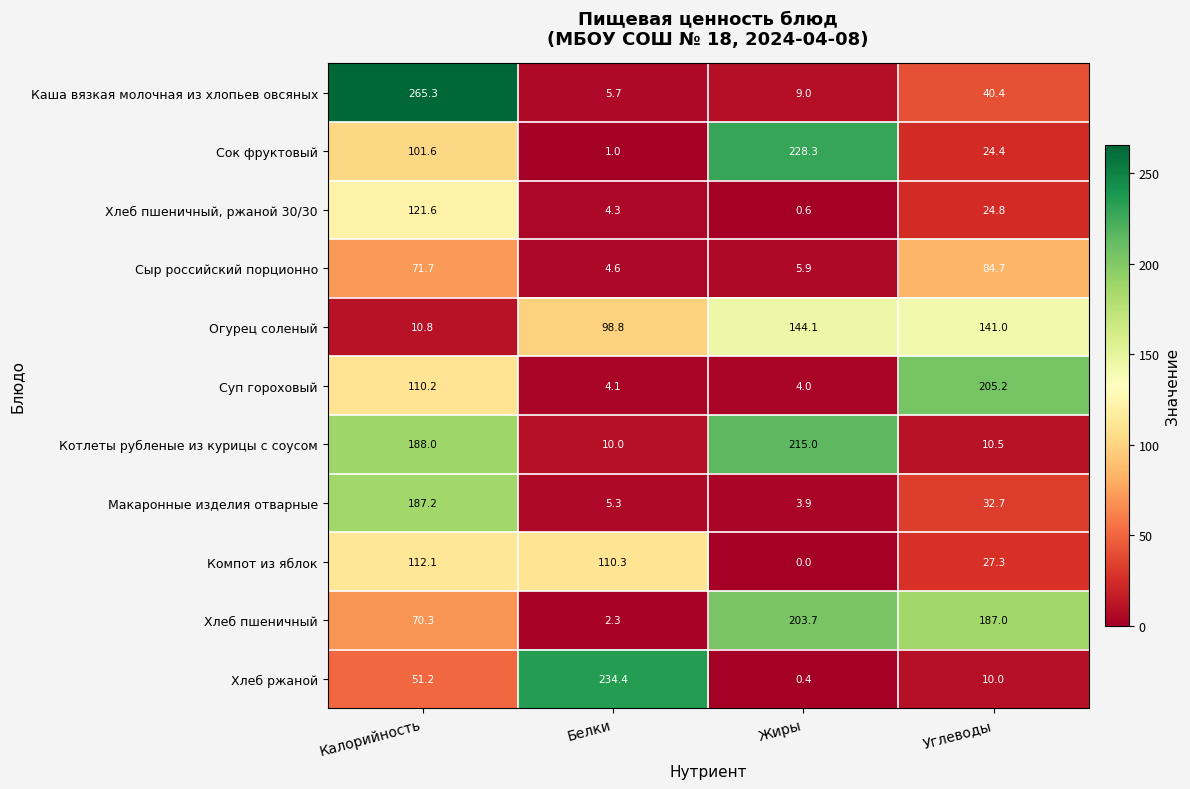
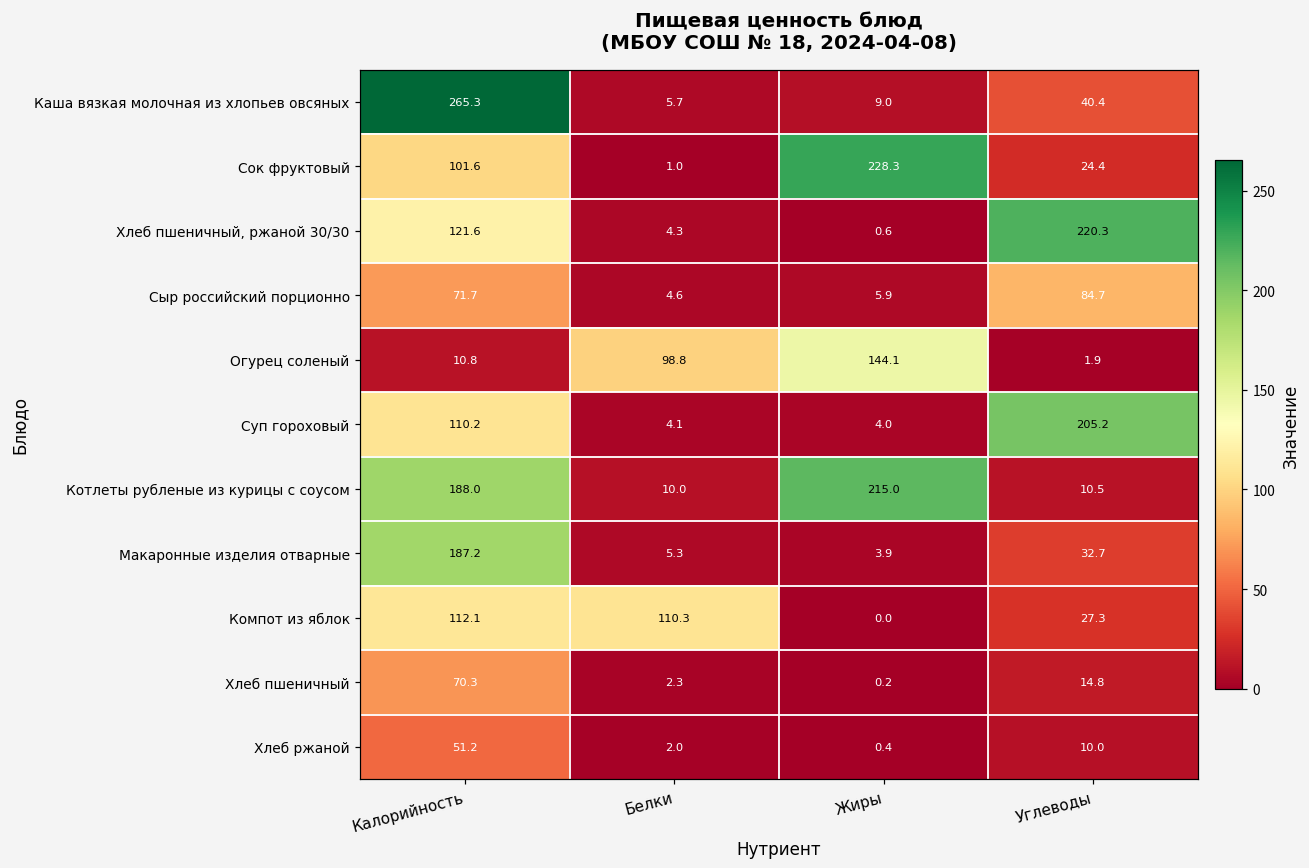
  {
    "Каша вязкая молочная из хлопьев овсяных": {
      "Калорийность": 265.3,
      "Белки": 5.7,
      "Жиры": 9.0,
      "Углеводы": 40.4
    },
    "Сок фруктовый": {
      "Калорийность": 101.6,
      "Белки": 1.0,
      "Жиры": 228.3,
      "Углеводы": 24.4
    },
    "Хлеб пшеничный, ржаной 30/30": {
      "Калорийность": 121.6,
      "Белки": 4.3,
      "Жиры": 0.6,
-     "Углеводы": 24.8
+     "Углеводы": 220.3
    },
    "Сыр российский порционно": {
      "Калорийность": 71.7,
      "Белки": 4.6,
      "Жиры": 5.9,
      "Углеводы": 84.7
    },
    "Огурец соленый": {
      "Калорийность": 10.8,
      "Белки": 98.8,
      "Жиры": 144.1,
-     "Углеводы": 141.0
+     "Углеводы": 1.9
    },
    "Суп гороховый": {
      "Калорийность": 110.2,
      "Белки": 4.1,
      "Жиры": 4.0,
      "Углеводы": 205.2
    },
    "Котлеты рубленые из курицы с соусом": {
      "Калорийность": 188.0,
      "Белки": 10.0,
      "Жиры": 215.0,
      "Углеводы": 10.5
    },
    "Макаронные изделия отварные": {
      "Калорийность": 187.2,
      "Белки": 5.3,
      "Жиры": 3.9,
      "Углеводы": 32.7
    },
    "Компот из яблок": {
      "Калорийность": 112.1,
      "Белки": 110.3,
      "Жиры": 0.0,
      "Углеводы": 27.3
    },
    "Хлеб пшеничный": {
      "Калорийность": 70.3,
      "Белки": 2.3,
-     "Жиры": 203.7,
-     "Углеводы": 187.0
+     "Жиры": 0.2,
+     "Углеводы": 14.8
    },
    "Хлеб ржаной": {
      "Калорийность": 51.2,
-     "Белки": 234.4,
+     "Белки": 2.0,
      "Жиры": 0.4,
      "Углеводы": 10.0
    }
  }
